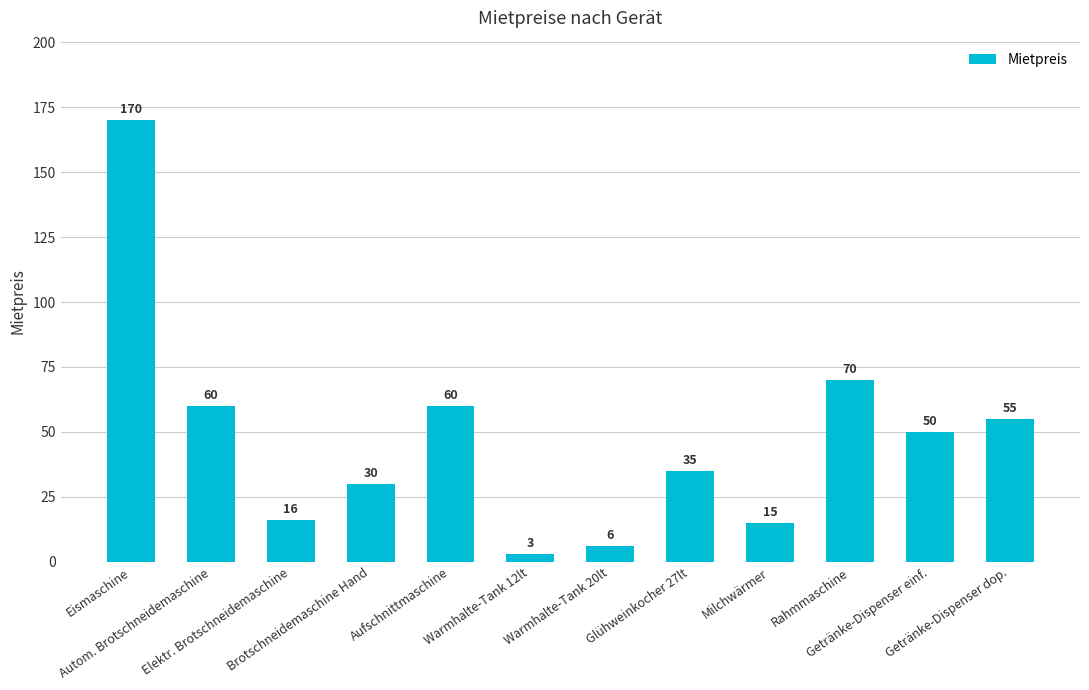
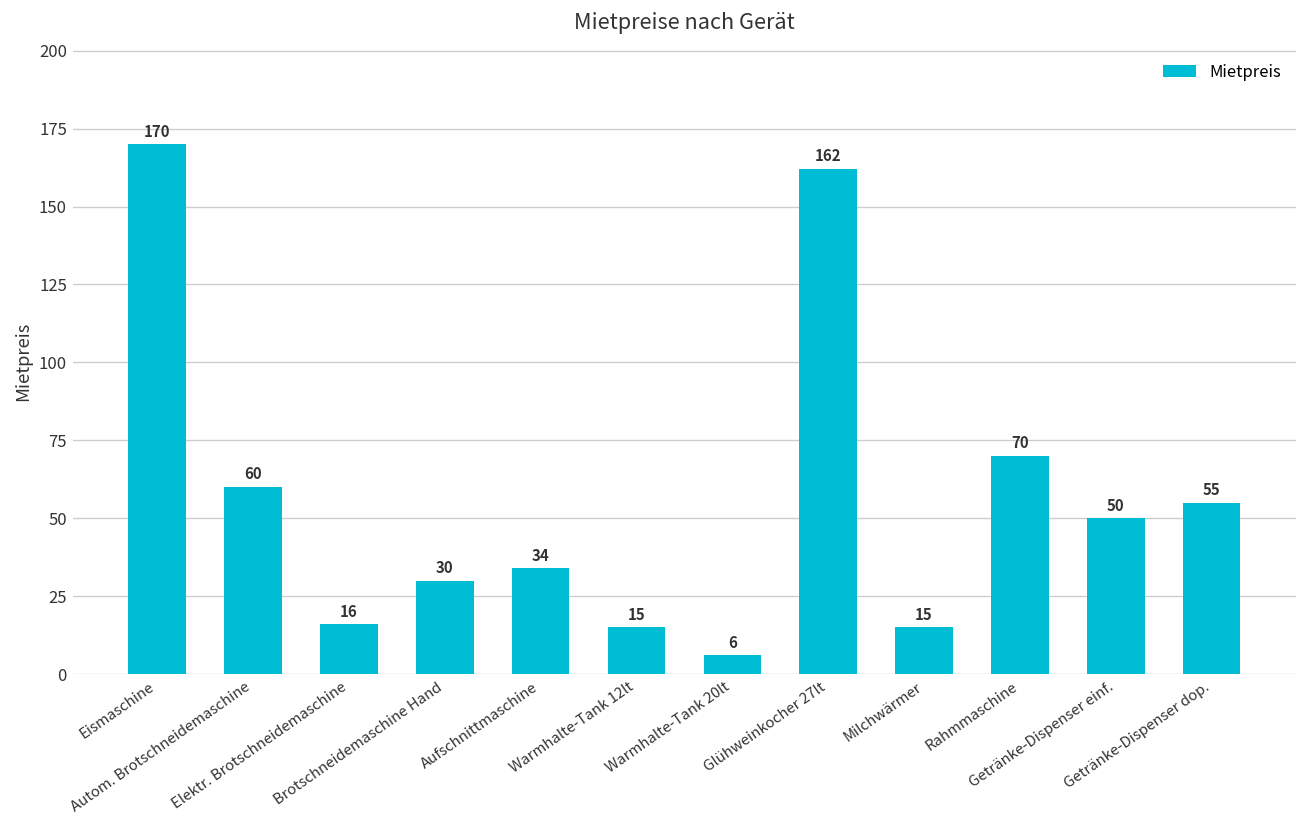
  {
    "Eismaschine": 170,
    "Autom. Brotschneidemaschine": 60,
    "Elektr. Brotschneidemaschine": 16,
    "Brotschneidemaschine Hand": 30,
-   "Aufschnittmaschine": 60,
-   "Warmhalte-Tank 12lt": 3,
+   "Aufschnittmaschine": 34,
+   "Warmhalte-Tank 12lt": 15,
    "Warmhalte-Tank 20lt": 6,
-   "Glühweinkocher 27lt": 35,
+   "Glühweinkocher 27lt": 162,
    "Milchwärmer": 15,
    "Rahmmaschine": 70,
    "Getränke-Dispenser einf.": 50,
    "Getränke-Dispenser dop.": 55
  }
